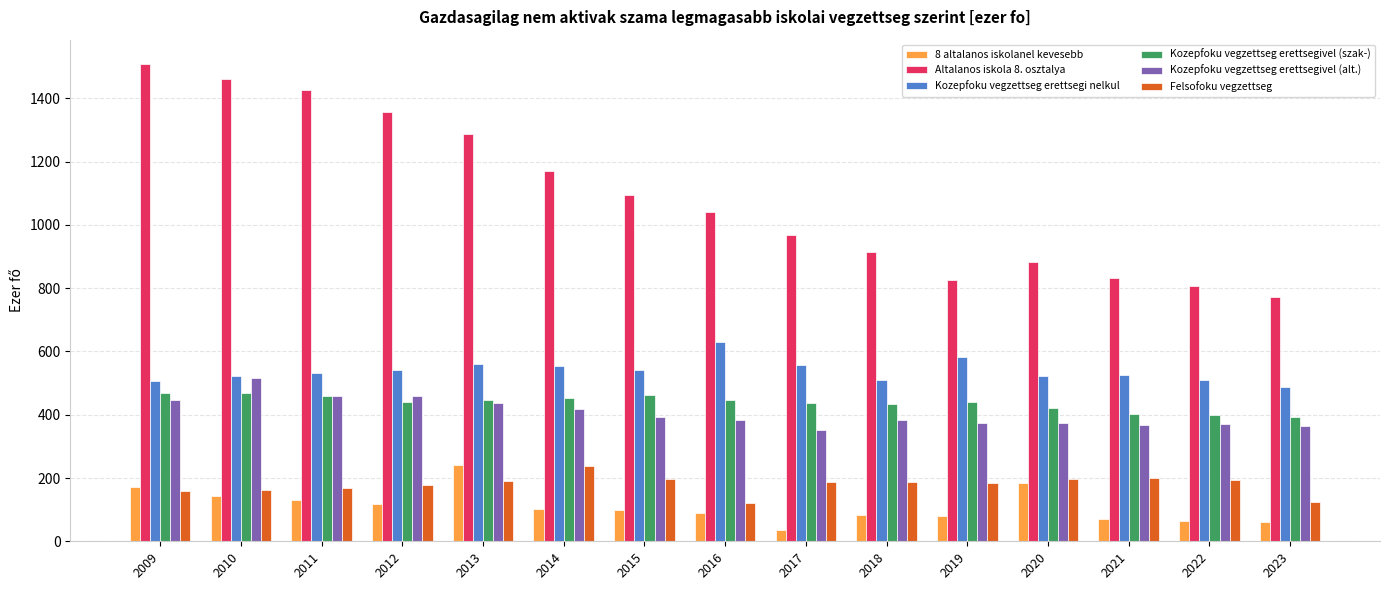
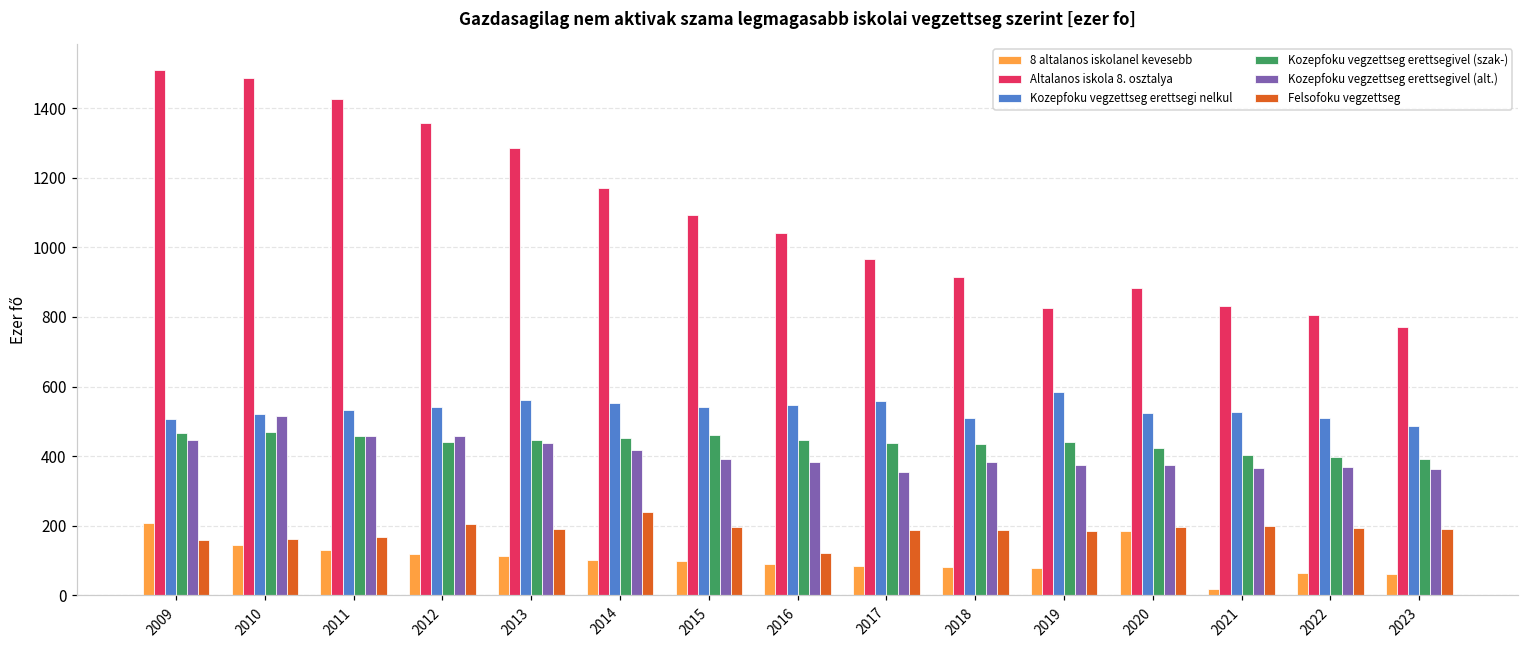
  {
    "8 altalanos iskolanel kevesebb": {
-     "2009": 170,
+     "2009": 210,
      "2010": 140,
      "2011": 130,
      "2012": 120,
-     "2013": 240,
+     "2013": 110,
      "2014": 100,
      "2015": 100,
      "2016": 90,
-     "2017": 30,
+     "2017": 90,
      "2018": 80,
      "2019": 80,
      "2020": 190,
-     "2021": 70,
+     "2021": 20,
      "2022": 70,
      "2023": 60
    },
    "Altalanos iskola 8. osztalya": {
      "2009": 1510,
-     "2010": 1460,
+     "2010": 1490,
      "2011": 1430,
      "2012": 1360,
      "2013": 1290,
      "2014": 1170,
      "2015": 1090,
      "2016": 1040,
      "2017": 970,
      "2018": 910,
      "2019": 830,
      "2020": 880,
      "2021": 830,
      "2022": 810,
      "2023": 770
    },
    "Kozepfoku vegzettseg erettsegi nelkul": {
      "2009": 510,
      "2010": 520,
      "2011": 530,
      "2012": 540,
      "2013": 560,
      "2014": 550,
      "2015": 540,
-     "2016": 630,
+     "2016": 550,
      "2017": 560,
      "2018": 510,
      "2019": 580,
      "2020": 520,
      "2021": 530,
      "2022": 510,
      "2023": 490
    },
    "Kozepfoku vegzettseg erettsegivel (szak-)": {
      "2009": 470,
      "2010": 470,
      "2011": 460,
      "2012": 440,
      "2013": 450,
      "2014": 450,
      "2015": 460,
      "2016": 450,
      "2017": 440,
      "2018": 430,
      "2019": 440,
      "2020": 420,
      "2021": 400,
      "2022": 400,
      "2023": 390
    },
    "Kozepfoku vegzettseg erettsegivel (alt.)": {
      "2009": 450,
      "2010": 520,
      "2011": 460,
      "2012": 460,
      "2013": 440,
      "2014": 420,
      "2015": 390,
      "2016": 380,
      "2017": 350,
      "2018": 380,
      "2019": 370,
      "2020": 380,
      "2021": 370,
      "2022": 370,
      "2023": 360
    },
    "Felsofoku vegzettseg": {
      "2009": 160,
      "2010": 160,
      "2011": 170,
-     "2012": 180,
+     "2012": 200,
      "2013": 190,
      "2014": 240,
      "2015": 200,
      "2016": 120,
      "2017": 190,
      "2018": 190,
      "2019": 180,
      "2020": 200,
      "2021": 200,
      "2022": 190,
-     "2023": 120
+     "2023": 190
    }
  }
